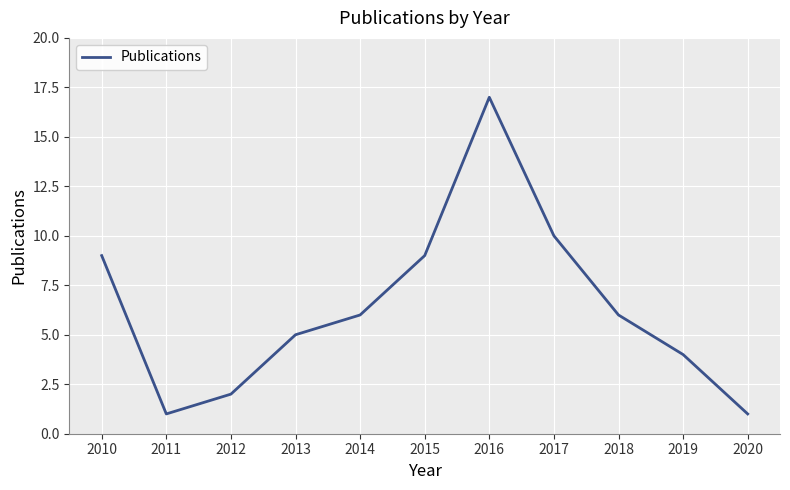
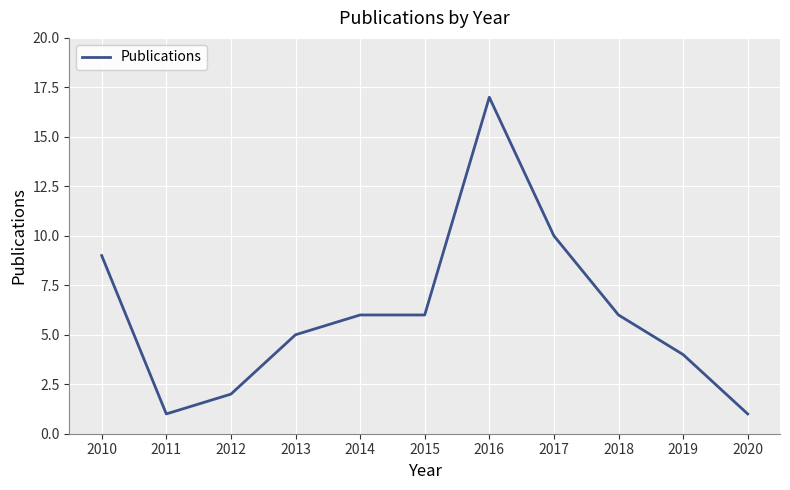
  {
    "2010": 9,
    "2011": 1,
    "2012": 2,
    "2013": 5,
    "2014": 6,
-   "2015": 9,
+   "2015": 6,
    "2016": 17,
    "2017": 10,
    "2018": 6,
    "2019": 4,
    "2020": 1
  }
